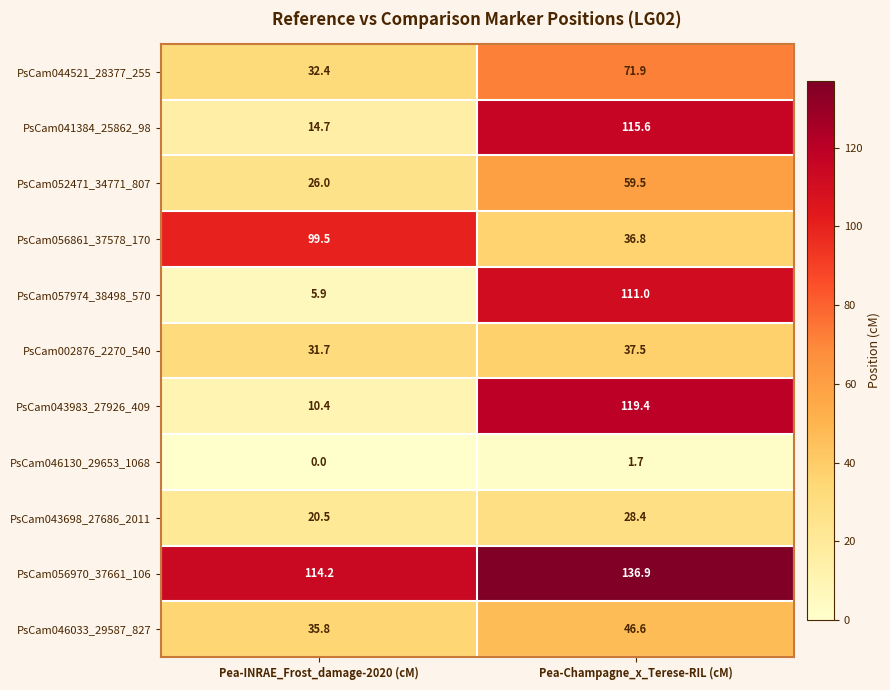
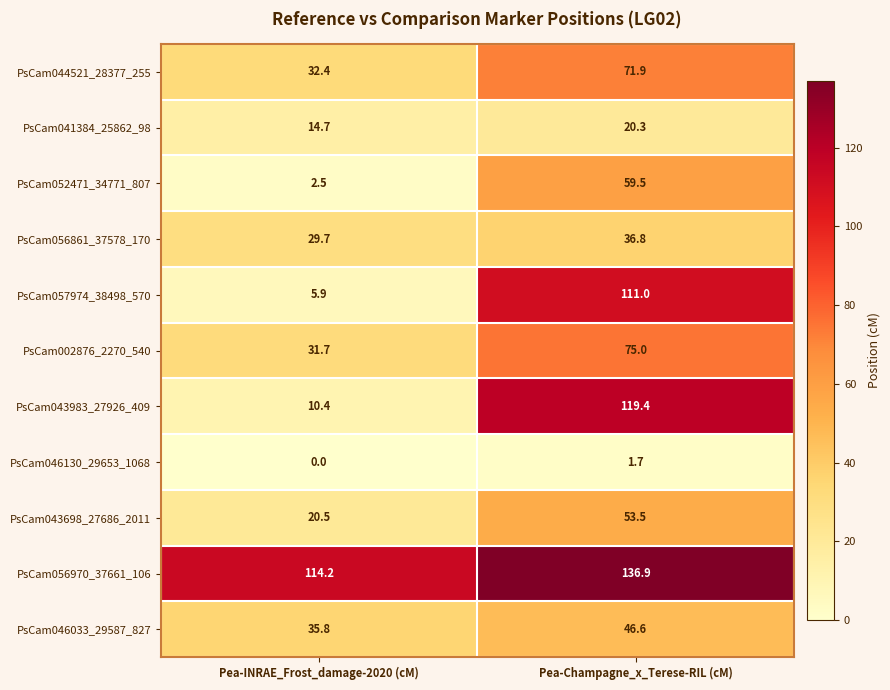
  {
    "PsCam044521_28377_255": {
      "Pea-INRAE_Frost_damage-2020 (cM)": 32.4,
      "Pea-Champagne_x_Terese-RIL (cM)": 71.9
    },
    "PsCam041384_25862_98": {
      "Pea-INRAE_Frost_damage-2020 (cM)": 14.7,
-     "Pea-Champagne_x_Terese-RIL (cM)": 115.6
+     "Pea-Champagne_x_Terese-RIL (cM)": 20.3
    },
    "PsCam052471_34771_807": {
-     "Pea-INRAE_Frost_damage-2020 (cM)": 26.0,
+     "Pea-INRAE_Frost_damage-2020 (cM)": 2.5,
      "Pea-Champagne_x_Terese-RIL (cM)": 59.5
    },
    "PsCam056861_37578_170": {
-     "Pea-INRAE_Frost_damage-2020 (cM)": 99.5,
+     "Pea-INRAE_Frost_damage-2020 (cM)": 29.7,
      "Pea-Champagne_x_Terese-RIL (cM)": 36.8
    },
    "PsCam057974_38498_570": {
      "Pea-INRAE_Frost_damage-2020 (cM)": 5.9,
      "Pea-Champagne_x_Terese-RIL (cM)": 111.0
    },
    "PsCam002876_2270_540": {
      "Pea-INRAE_Frost_damage-2020 (cM)": 31.7,
-     "Pea-Champagne_x_Terese-RIL (cM)": 37.5
+     "Pea-Champagne_x_Terese-RIL (cM)": 75.0
    },
    "PsCam043983_27926_409": {
      "Pea-INRAE_Frost_damage-2020 (cM)": 10.4,
      "Pea-Champagne_x_Terese-RIL (cM)": 119.4
    },
    "PsCam046130_29653_1068": {
      "Pea-INRAE_Frost_damage-2020 (cM)": 0.0,
      "Pea-Champagne_x_Terese-RIL (cM)": 1.7
    },
    "PsCam043698_27686_2011": {
      "Pea-INRAE_Frost_damage-2020 (cM)": 20.5,
-     "Pea-Champagne_x_Terese-RIL (cM)": 28.4
+     "Pea-Champagne_x_Terese-RIL (cM)": 53.5
    },
    "PsCam056970_37661_106": {
      "Pea-INRAE_Frost_damage-2020 (cM)": 114.2,
      "Pea-Champagne_x_Terese-RIL (cM)": 136.9
    },
    "PsCam046033_29587_827": {
      "Pea-INRAE_Frost_damage-2020 (cM)": 35.8,
      "Pea-Champagne_x_Terese-RIL (cM)": 46.6
    }
  }
